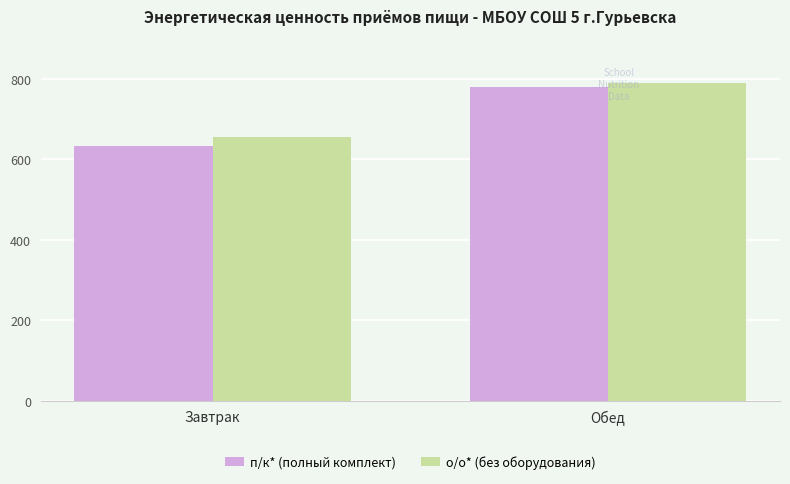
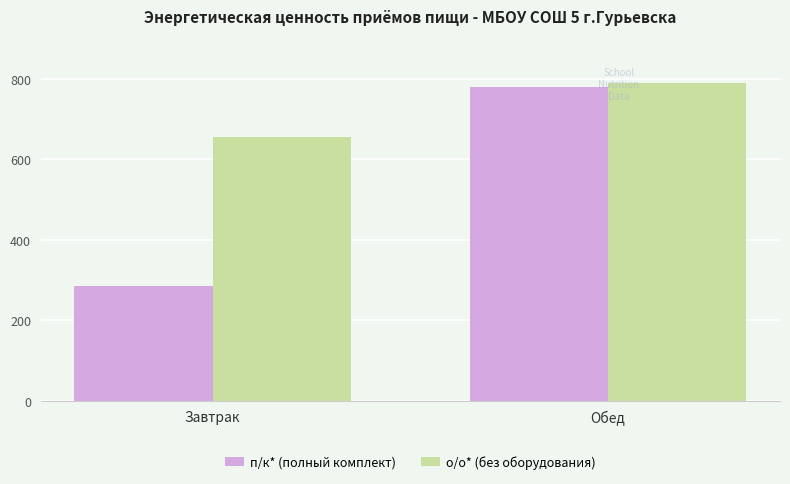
  {
    "п/к* (полный комплект)": {
-     "Завтрак": 630,
+     "Завтрак": 280,
      "Обед": 780
    },
    "о/о* (без оборудования)": {
      "Завтрак": 660,
      "Обед": 790
    }
  }
